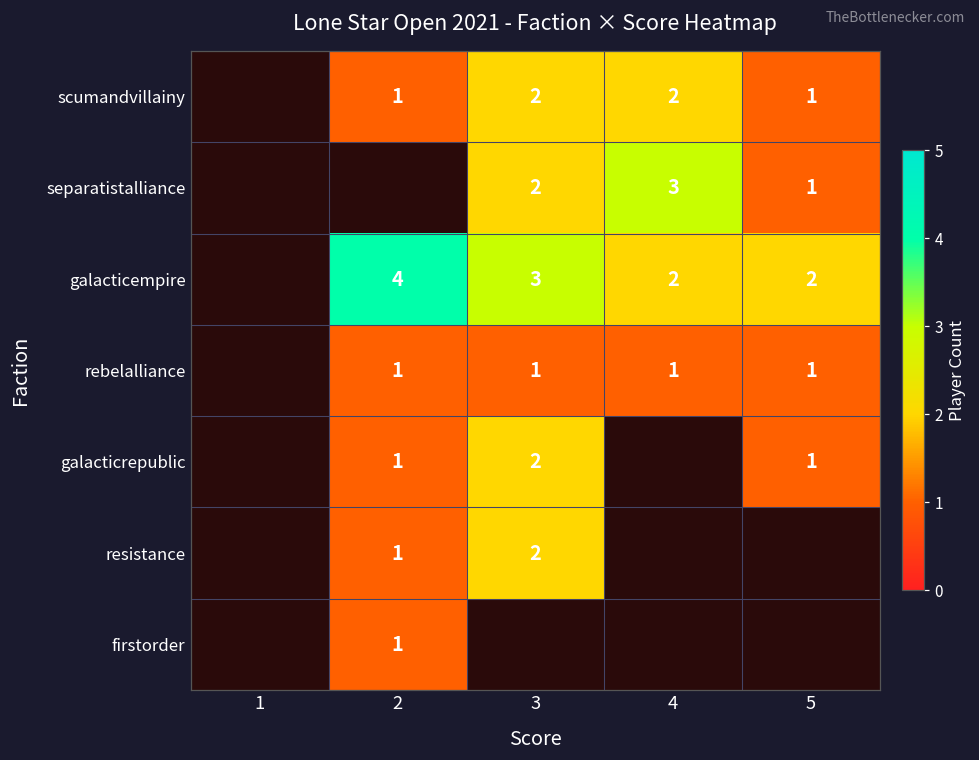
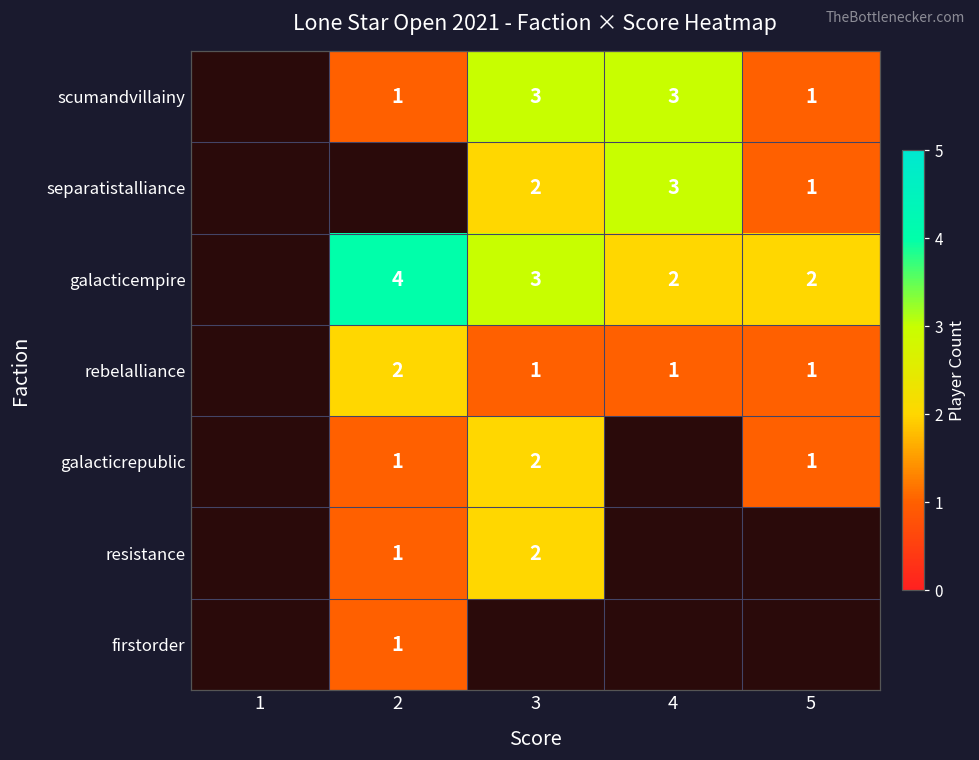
  {
    "scumandvillainy": {
      "2": 1,
-     "3": 2,
-     "4": 2,
+     "3": 3,
+     "4": 3,
      "5": 1
    },
    "separatistalliance": {
      "3": 2,
      "4": 3,
      "5": 1
    },
    "galacticempire": {
      "2": 4,
      "3": 3,
      "4": 2,
      "5": 2
    },
    "rebelalliance": {
-     "2": 1,
+     "2": 2,
      "3": 1,
      "4": 1,
      "5": 1
    },
    "galacticrepublic": {
      "2": 1,
      "3": 2,
      "5": 1
    },
    "resistance": {
      "2": 1,
      "3": 2
    },
    "firstorder": {
      "2": 1
    }
  }
